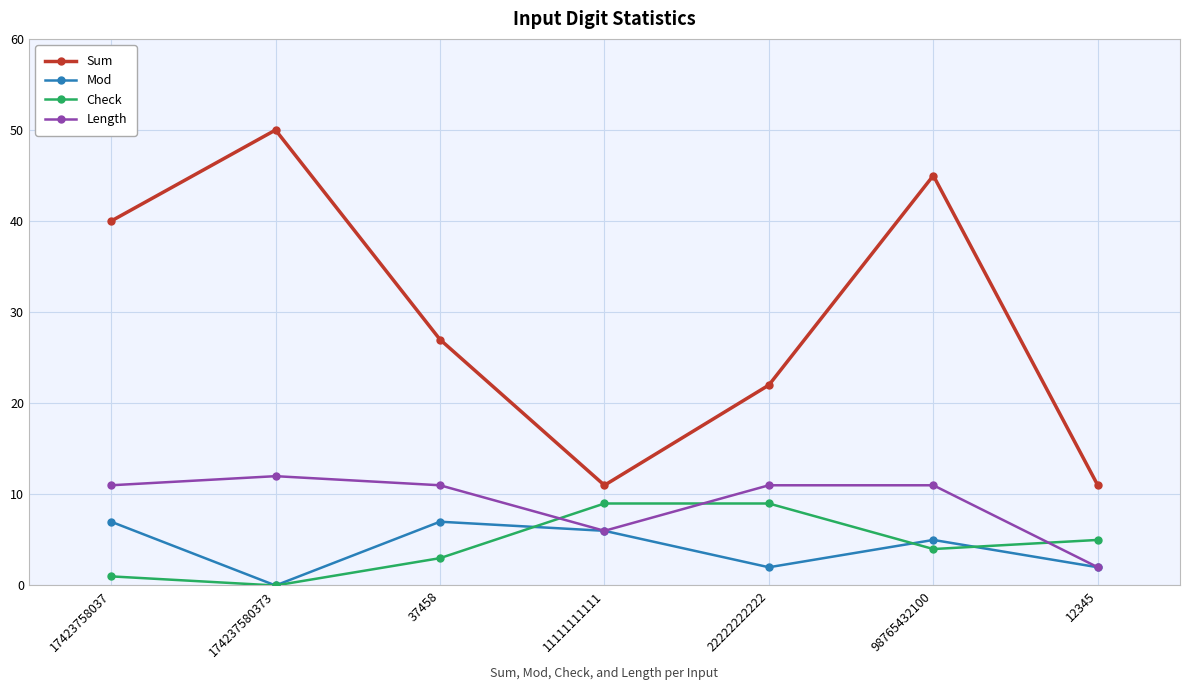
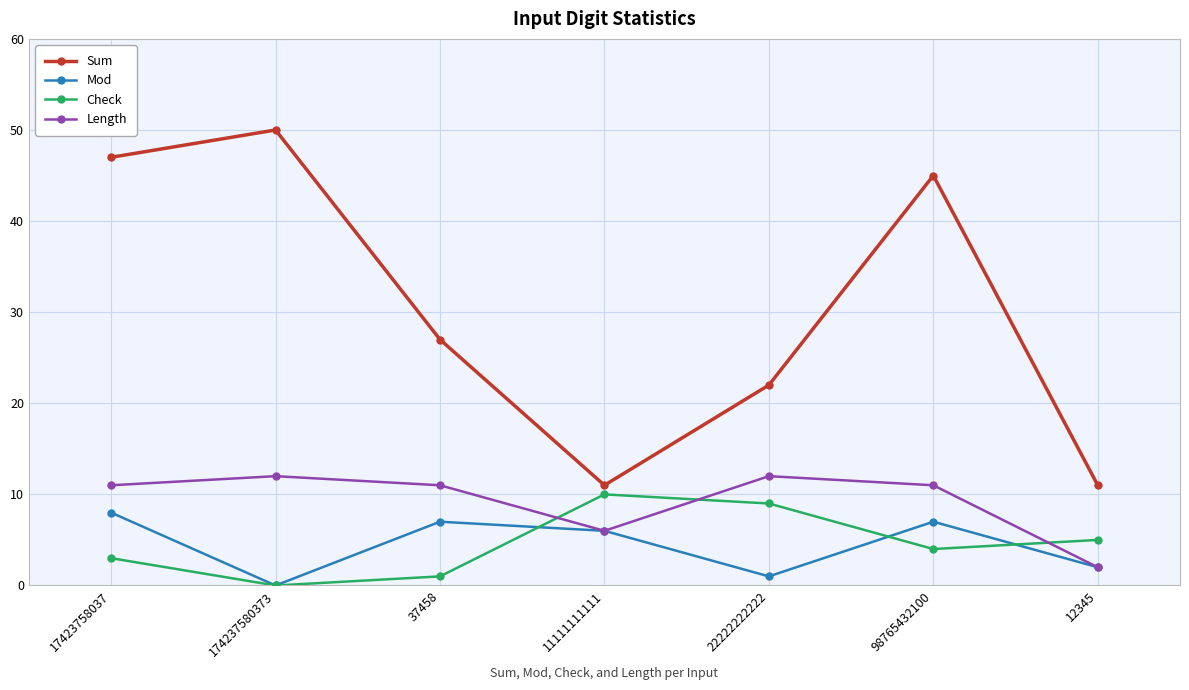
  {
    "Sum": {
-     "17423758037": 40,
+     "17423758037": 47,
      "174237580373": 50,
      "37458": 27,
      "11111111111": 11,
      "22222222222": 22,
      "98765432100": 45,
      "12345": 11
    },
    "Mod": {
-     "17423758037": 7,
+     "17423758037": 8,
      "37458": 7,
-     "22222222222": 2,
-     "98765432100": 5
+     "22222222222": 1,
+     "98765432100": 7
    },
    "Check": {
-     "17423758037": 1,
-     "37458": 3,
-     "11111111111": 9,
+     "17423758037": 3,
+     "37458": 1,
+     "11111111111": 10,
      "22222222222": 9,
      "98765432100": 4,
      "12345": 5
    },
    "Length": {
      "17423758037": 11,
      "174237580373": 12,
      "37458": 11,
-     "22222222222": 11,
+     "22222222222": 12,
      "98765432100": 11
    }
  }
